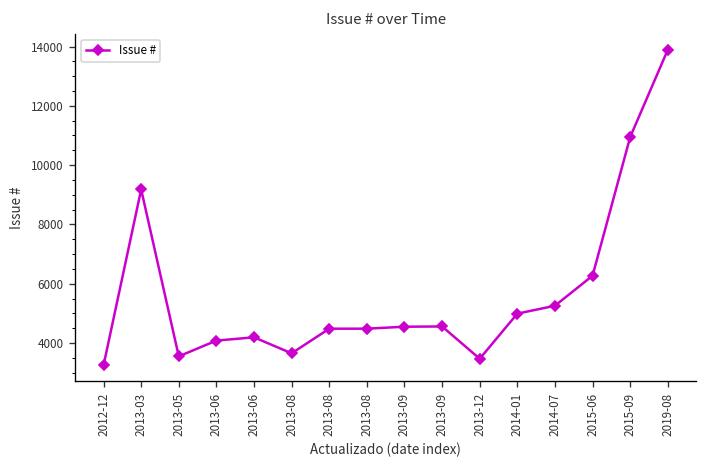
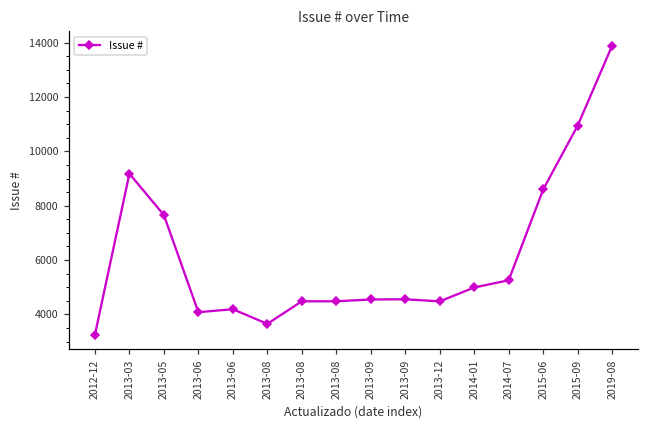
  {
    "2012-12": 3200,
    "2013-03": 9200,
-   "2013-05": 3600,
-   "2013-12": 3500,
+   "2013-05": 7700,
+   "2013-12": 4500,
    "2014-01": 5000,
    "2014-07": 5300,
-   "2015-06": 6300,
+   "2015-06": 8600,
    "2015-09": 10900,
    "2019-08": 13900
  }
